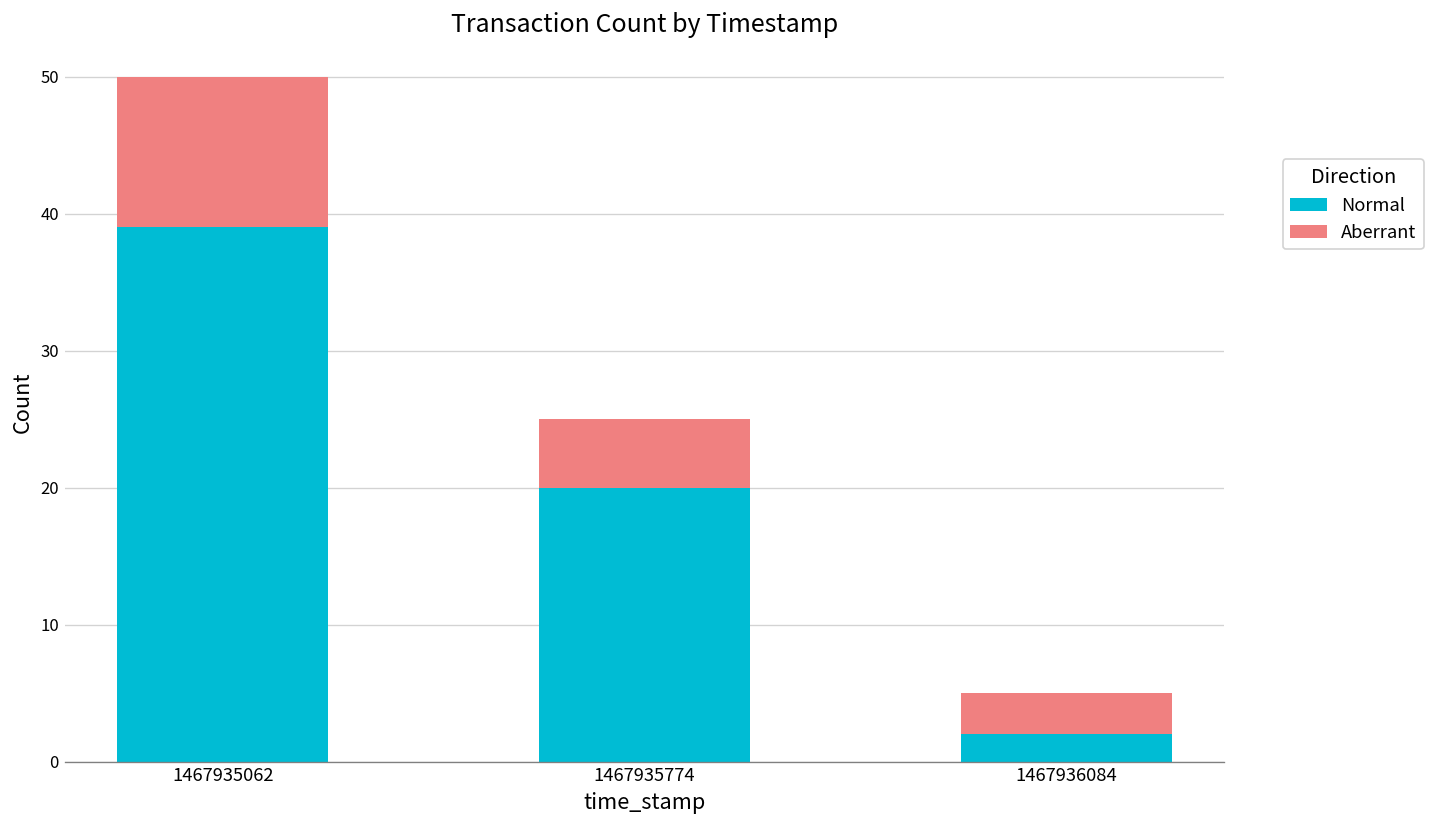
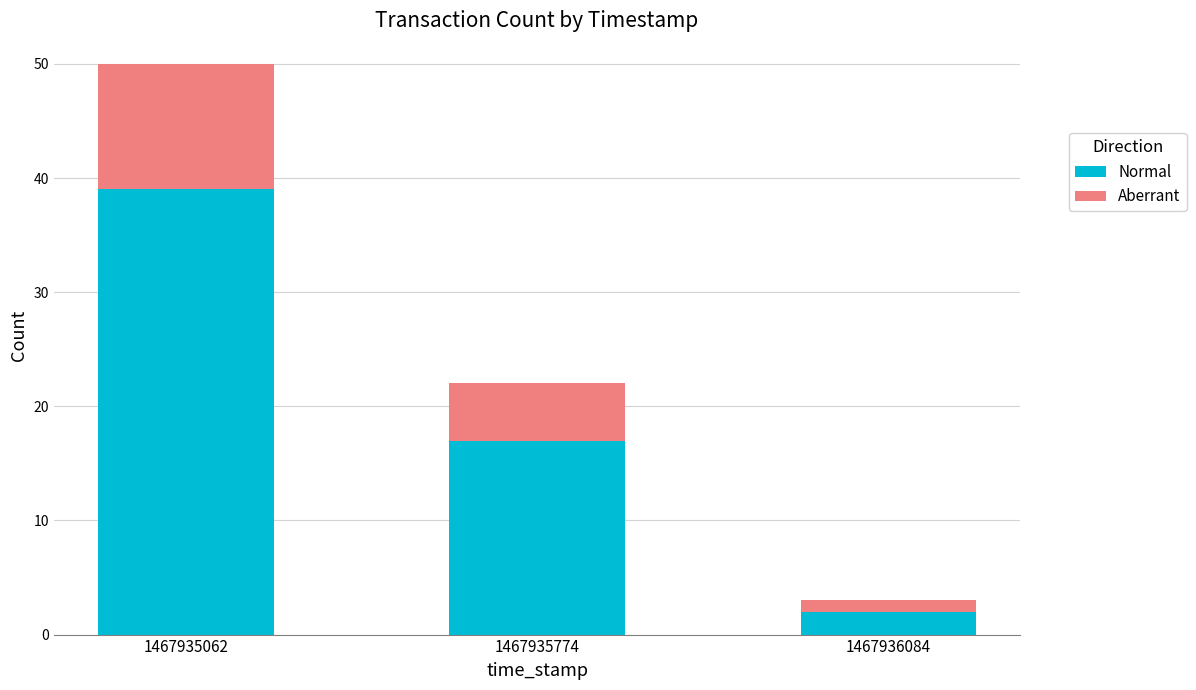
  {
    "Normal": {
      "1467935062": 39,
-     "1467935774": 20,
+     "1467935774": 17,
      "1467936084": 2
    },
    "Aberrant": {
      "1467935062": 11,
      "1467935774": 5,
-     "1467936084": 3
+     "1467936084": 1
    }
  }
